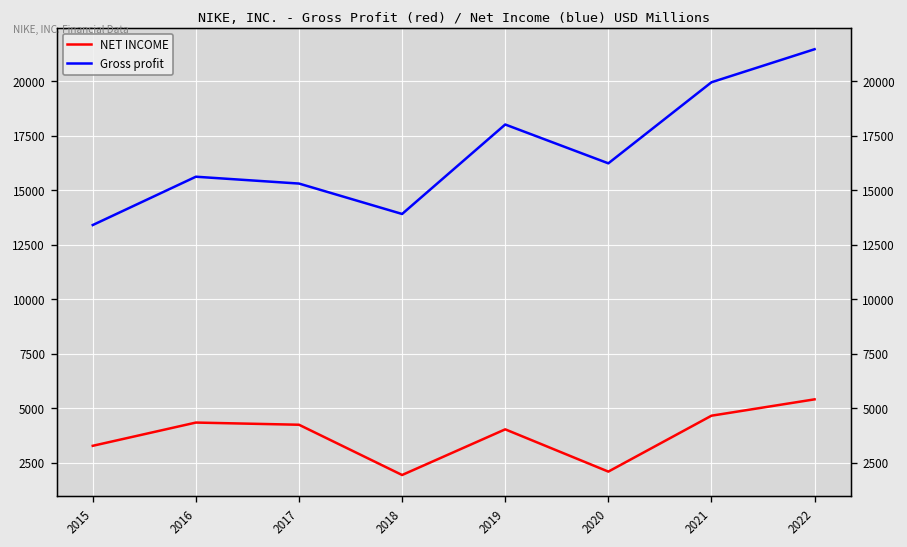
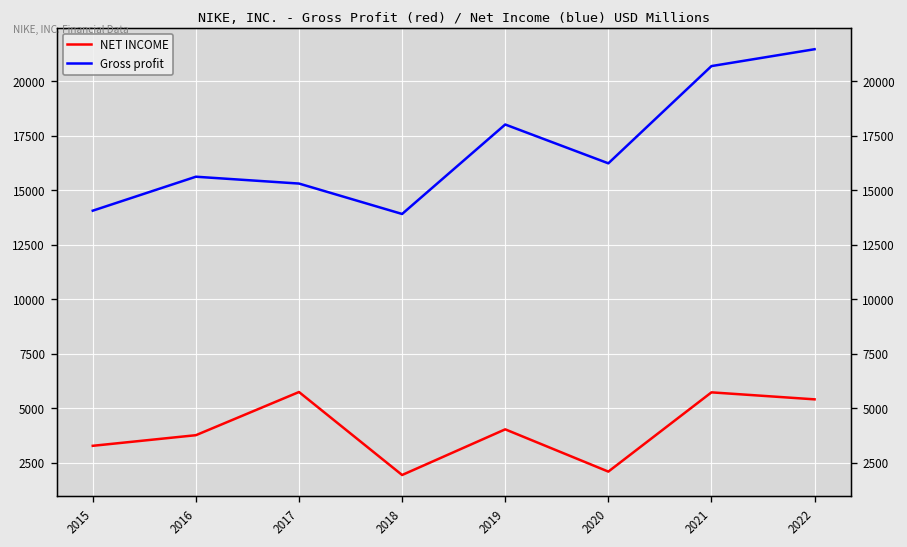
  {
    "NET INCOME": {
      "2015": 3300,
-     "2016": 4300,
-     "2017": 4200,
+     "2016": 3800,
+     "2017": 5700,
      "2018": 1900,
      "2019": 4000,
      "2020": 2100,
-     "2021": 4700,
+     "2021": 5700,
      "2022": 5400
    },
    "Gross profit": {
-     "2015": 13400,
+     "2015": 14100,
      "2016": 15600,
      "2017": 15300,
      "2018": 13900,
      "2019": 18000,
      "2020": 16200,
-     "2021": 20000,
+     "2021": 20700,
      "2022": 21500
    }
  }
